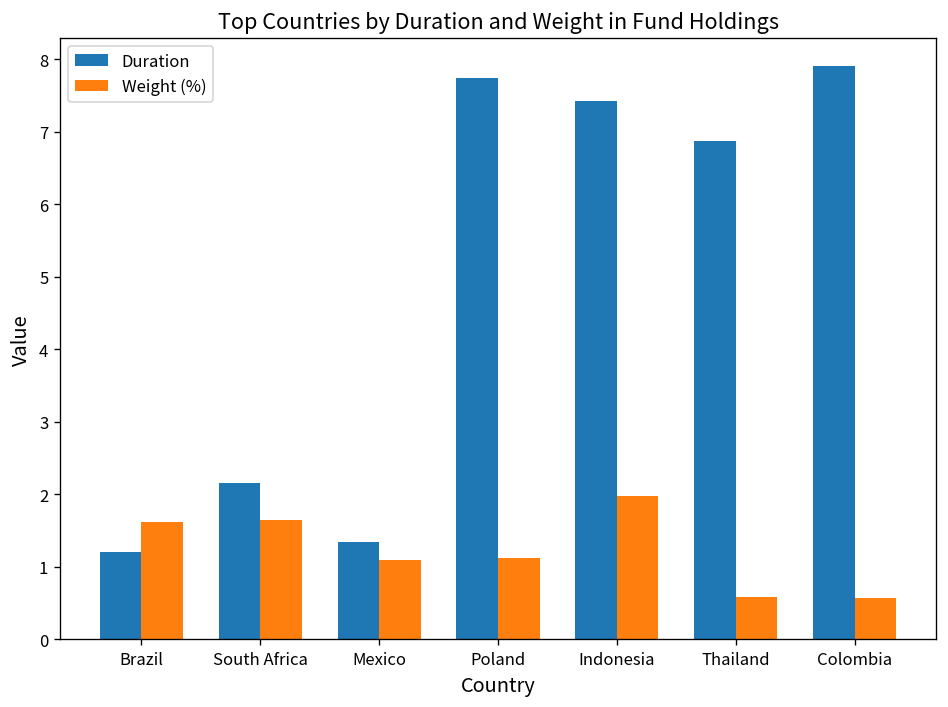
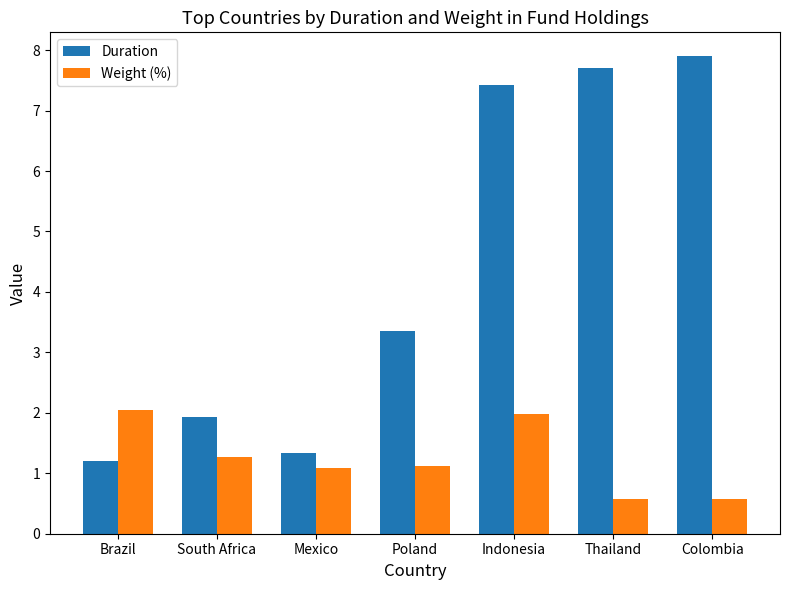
  {
    "Duration": {
      "Brazil": 1.2,
-     "South Africa": 2.2,
+     "South Africa": 1.9,
      "Mexico": 1.3,
-     "Poland": 7.7,
+     "Poland": 3.4,
      "Indonesia": 7.4,
-     "Thailand": 6.9,
+     "Thailand": 7.7,
      "Colombia": 7.9
    },
    "Weight (%)": {
-     "Brazil": 1.6,
-     "South Africa": 1.7,
+     "Brazil": 2.1,
+     "South Africa": 1.3,
      "Mexico": 1.1,
      "Poland": 1.1,
      "Indonesia": 2.0,
      "Thailand": 0.6,
      "Colombia": 0.6
    }
  }
